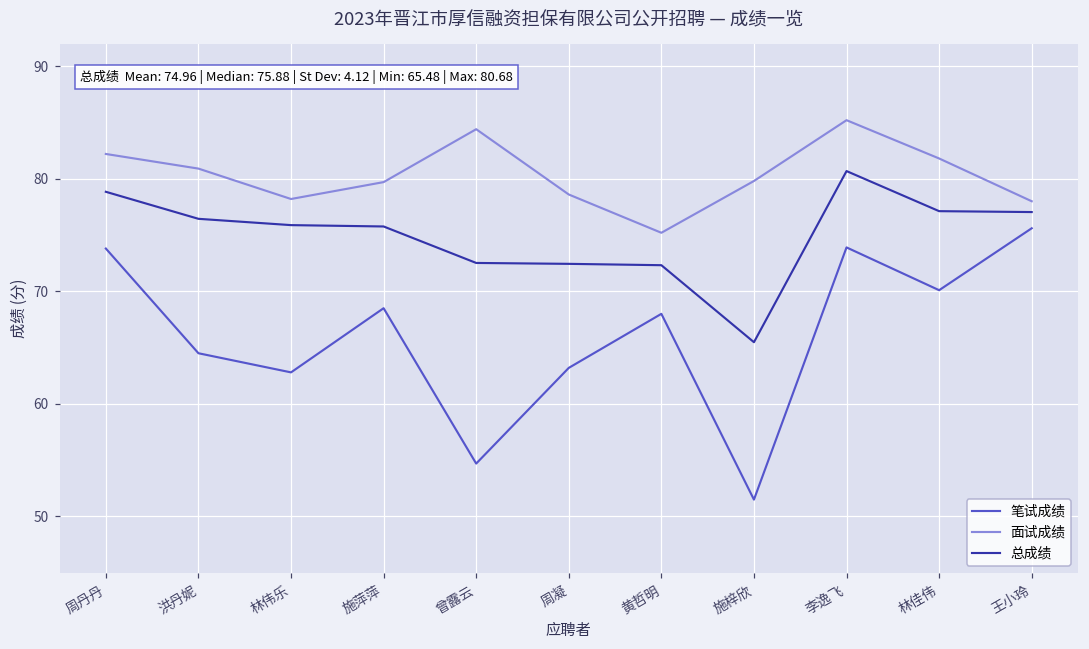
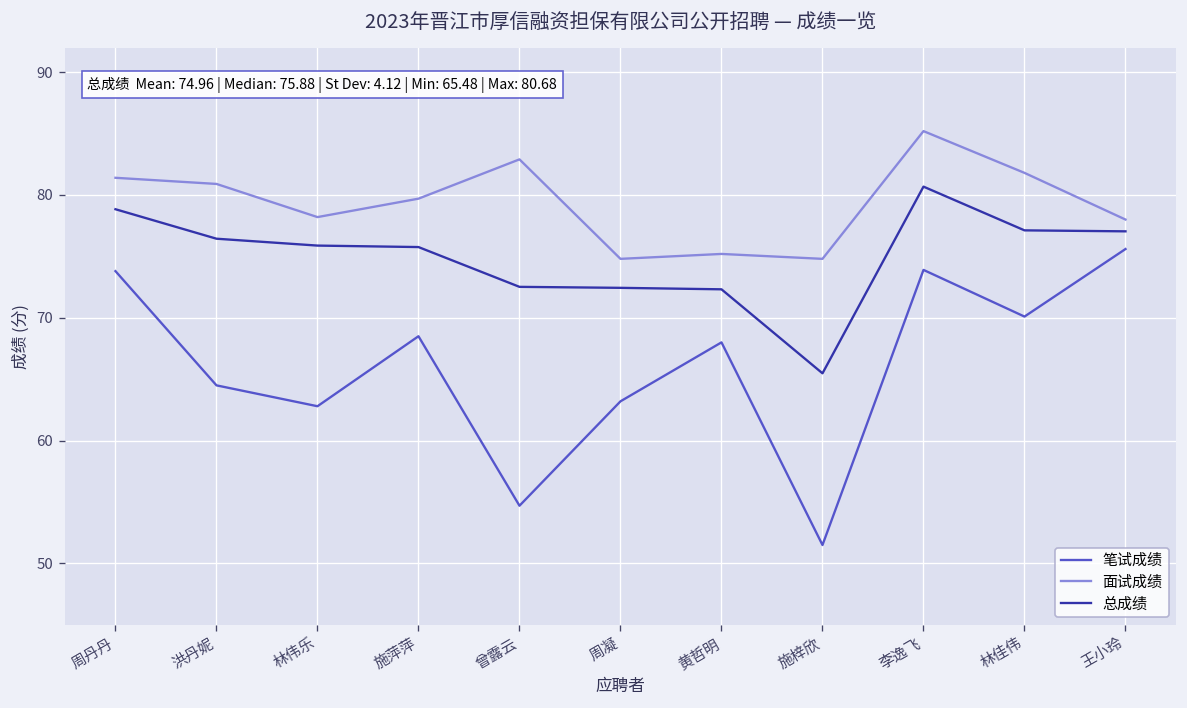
  {
    "面试成绩": {
-     "周丹丹": 82.2,
+     "周丹丹": 81.4,
      "洪丹妮": 80.9,
      "林伟乐": 78.2,
      "施萍萍": 79.7,
-     "曾露云": 84.4,
-     "周凝": 78.6,
+     "曾露云": 82.9,
+     "周凝": 74.8,
      "黄哲明": 75.2,
-     "施梓欣": 79.8,
+     "施梓欣": 74.8,
      "李逸飞": 85.2,
      "林佳伟": 81.8,
      "王小玲": 78.0
    }
  }
